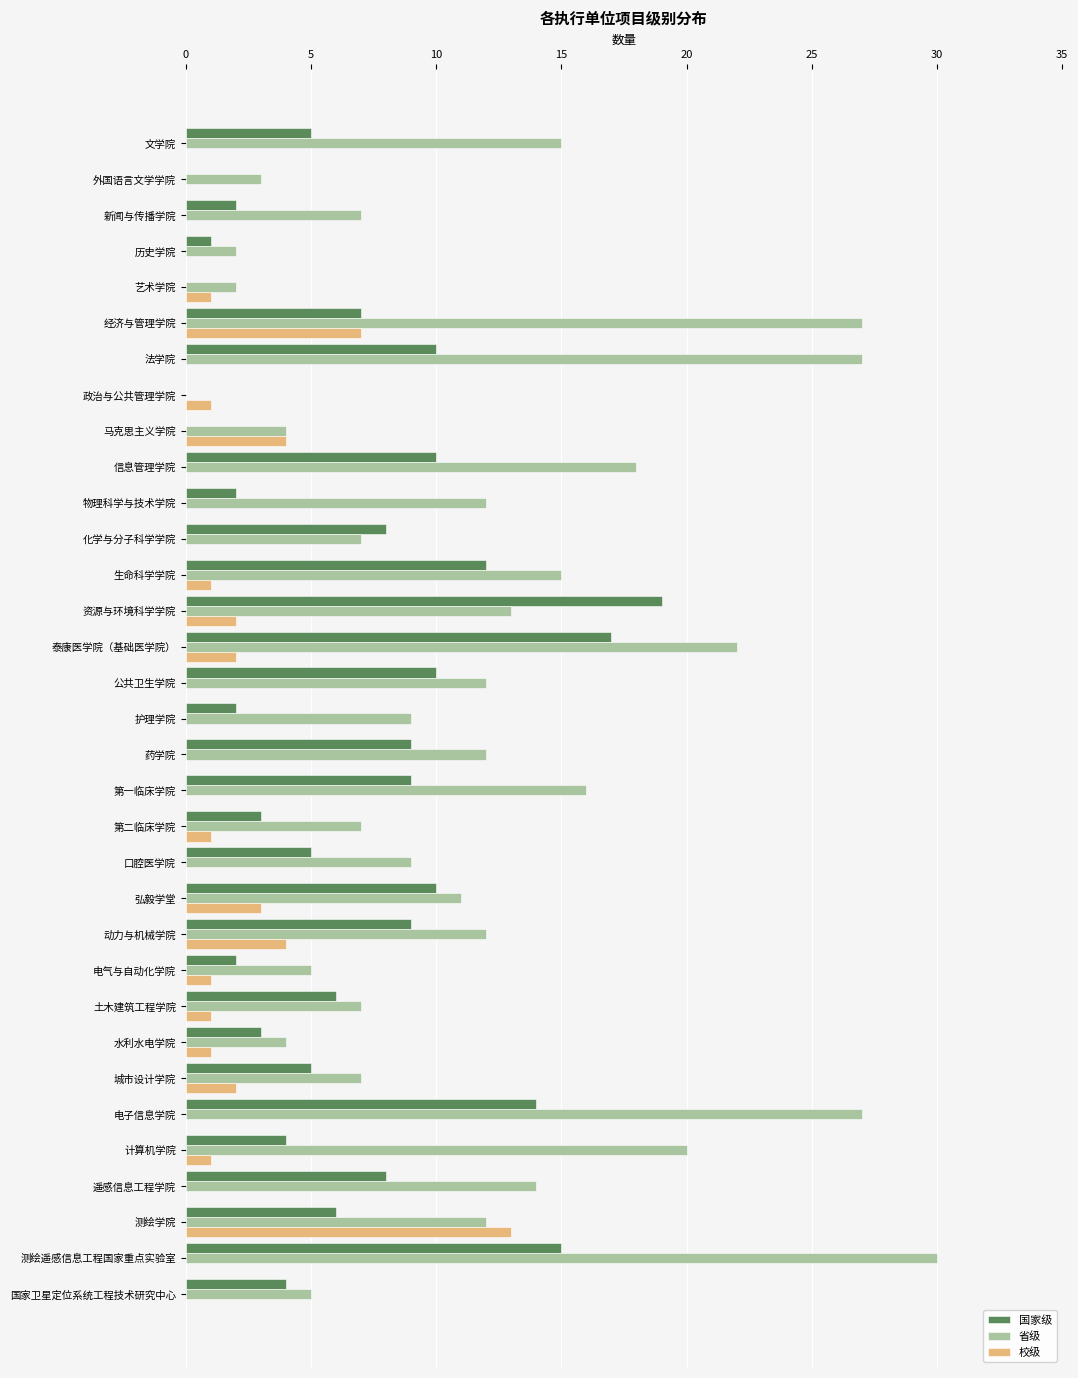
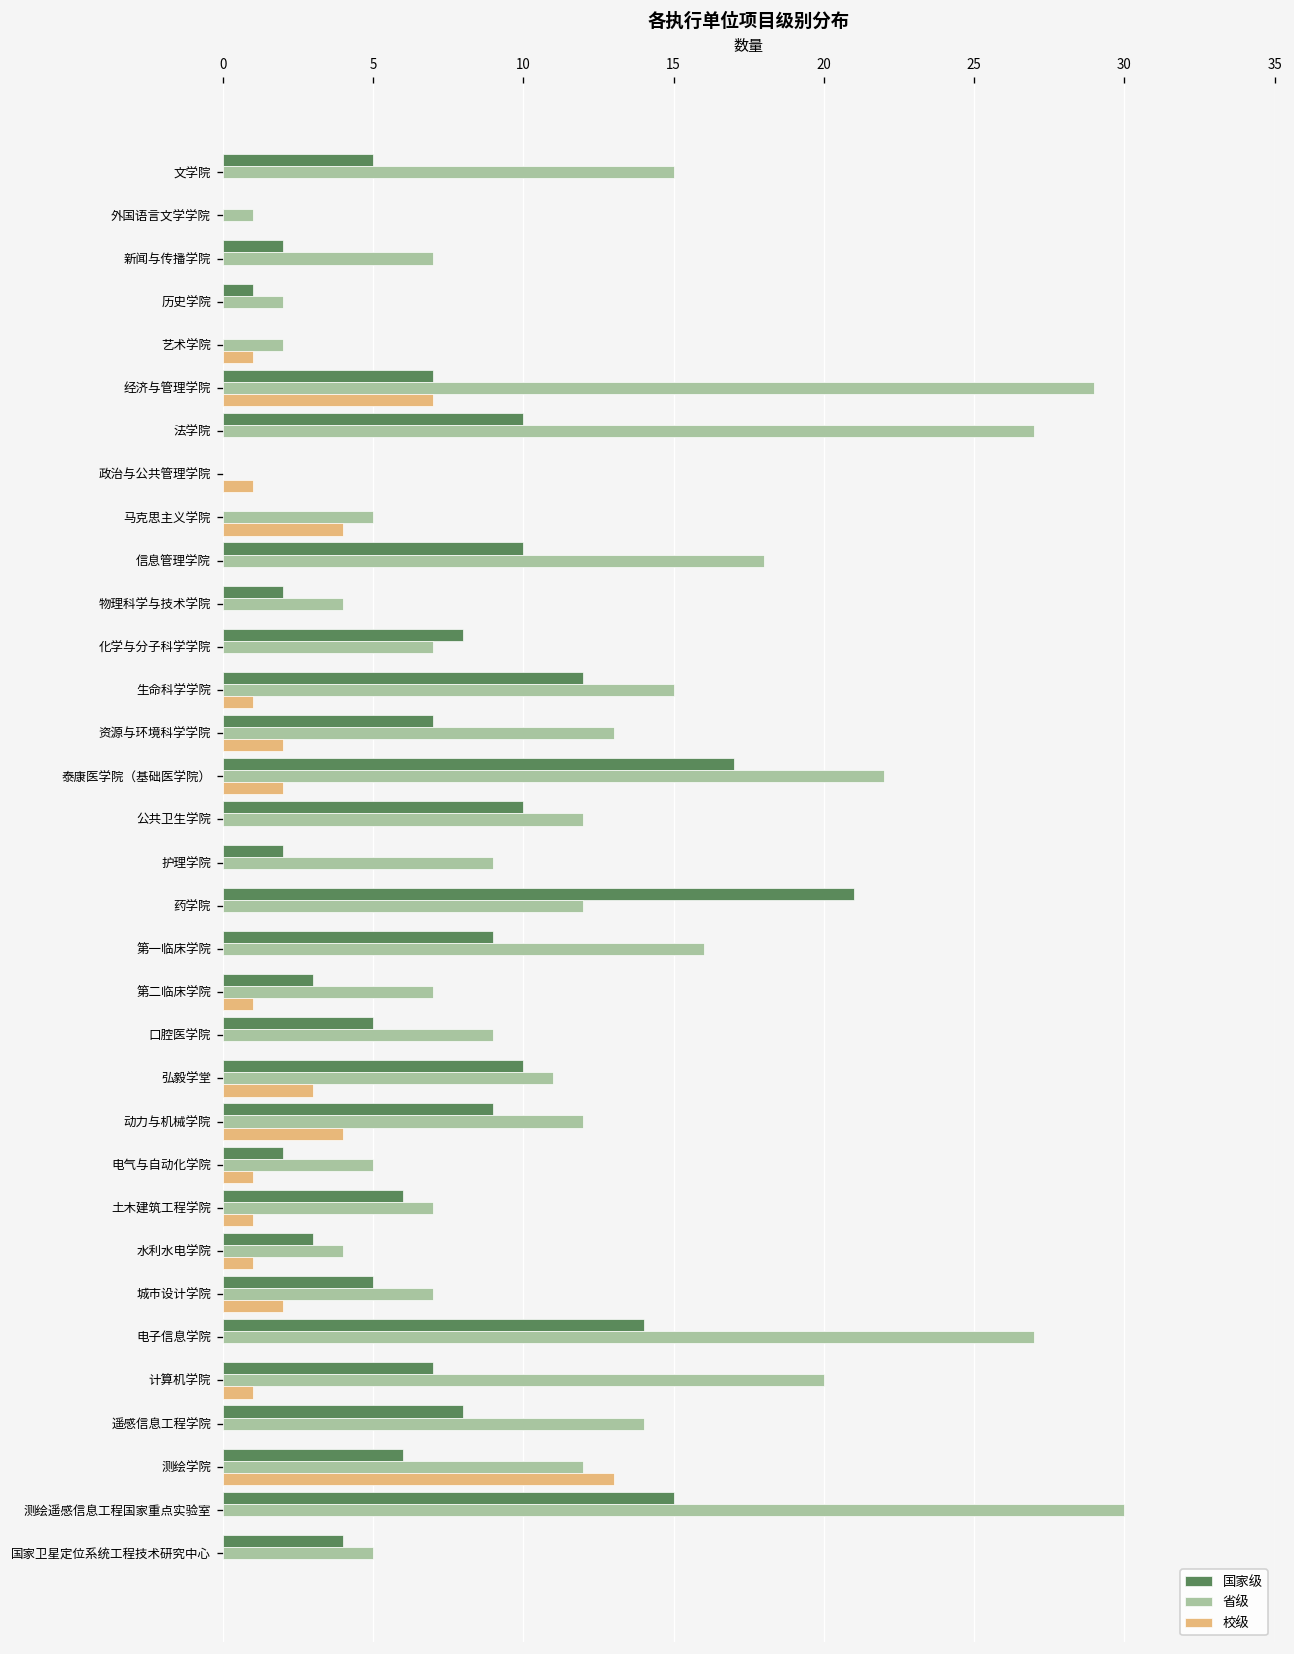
  {
    "国家级": {
      "文学院": 5,
      "外国语言文学学院": 0,
      "新闻与传播学院": 2,
      "历史学院": 1,
      "艺术学院": 0,
      "经济与管理学院": 7,
      "法学院": 10,
      "政治与公共管理学院": 0,
      "马克思主义学院": 0,
      "信息管理学院": 10,
      "物理科学与技术学院": 2,
      "化学与分子科学学院": 8,
      "生命科学学院": 12,
-     "资源与环境科学学院": 19,
+     "资源与环境科学学院": 7,
      "泰康医学院（基础医学院）": 17,
      "公共卫生学院": 10,
      "护理学院": 2,
-     "药学院": 9,
+     "药学院": 21,
      "第一临床学院": 9,
      "第二临床学院": 3,
      "口腔医学院": 5,
      "弘毅学堂": 10,
      "动力与机械学院": 9,
      "电气与自动化学院": 2,
      "土木建筑工程学院": 6,
      "水利水电学院": 3,
      "城市设计学院": 5,
      "电子信息学院": 14,
-     "计算机学院": 4,
+     "计算机学院": 7,
      "遥感信息工程学院": 8,
      "测绘学院": 6,
      "测绘遥感信息工程国家重点实验室": 15,
      "国家卫星定位系统工程技术研究中心": 4
    },
    "省级": {
      "文学院": 15,
-     "外国语言文学学院": 3,
+     "外国语言文学学院": 1,
      "新闻与传播学院": 7,
      "历史学院": 2,
      "艺术学院": 2,
-     "经济与管理学院": 27,
+     "经济与管理学院": 29,
      "法学院": 27,
      "政治与公共管理学院": 0,
-     "马克思主义学院": 4,
+     "马克思主义学院": 5,
      "信息管理学院": 18,
-     "物理科学与技术学院": 12,
+     "物理科学与技术学院": 4,
      "化学与分子科学学院": 7,
      "生命科学学院": 15,
      "资源与环境科学学院": 13,
      "泰康医学院（基础医学院）": 22,
      "公共卫生学院": 12,
      "护理学院": 9,
      "药学院": 12,
      "第一临床学院": 16,
      "第二临床学院": 7,
      "口腔医学院": 9,
      "弘毅学堂": 11,
      "动力与机械学院": 12,
      "电气与自动化学院": 5,
      "土木建筑工程学院": 7,
      "水利水电学院": 4,
      "城市设计学院": 7,
      "电子信息学院": 27,
      "计算机学院": 20,
      "遥感信息工程学院": 14,
      "测绘学院": 12,
      "测绘遥感信息工程国家重点实验室": 30,
      "国家卫星定位系统工程技术研究中心": 5
    },
    "校级": {
      "文学院": 0,
      "外国语言文学学院": 0,
      "新闻与传播学院": 0,
      "历史学院": 0,
      "艺术学院": 1,
      "经济与管理学院": 7,
      "法学院": 0,
      "政治与公共管理学院": 1,
      "马克思主义学院": 4,
      "信息管理学院": 0,
      "物理科学与技术学院": 0,
      "化学与分子科学学院": 0,
      "生命科学学院": 1,
      "资源与环境科学学院": 2,
      "泰康医学院（基础医学院）": 2,
      "公共卫生学院": 0,
      "护理学院": 0,
      "药学院": 0,
      "第一临床学院": 0,
      "第二临床学院": 1,
      "口腔医学院": 0,
      "弘毅学堂": 3,
      "动力与机械学院": 4,
      "电气与自动化学院": 1,
      "土木建筑工程学院": 1,
      "水利水电学院": 1,
      "城市设计学院": 2,
      "电子信息学院": 0,
      "计算机学院": 1,
      "遥感信息工程学院": 0,
      "测绘学院": 13,
      "测绘遥感信息工程国家重点实验室": 0,
      "国家卫星定位系统工程技术研究中心": 0
    }
  }
